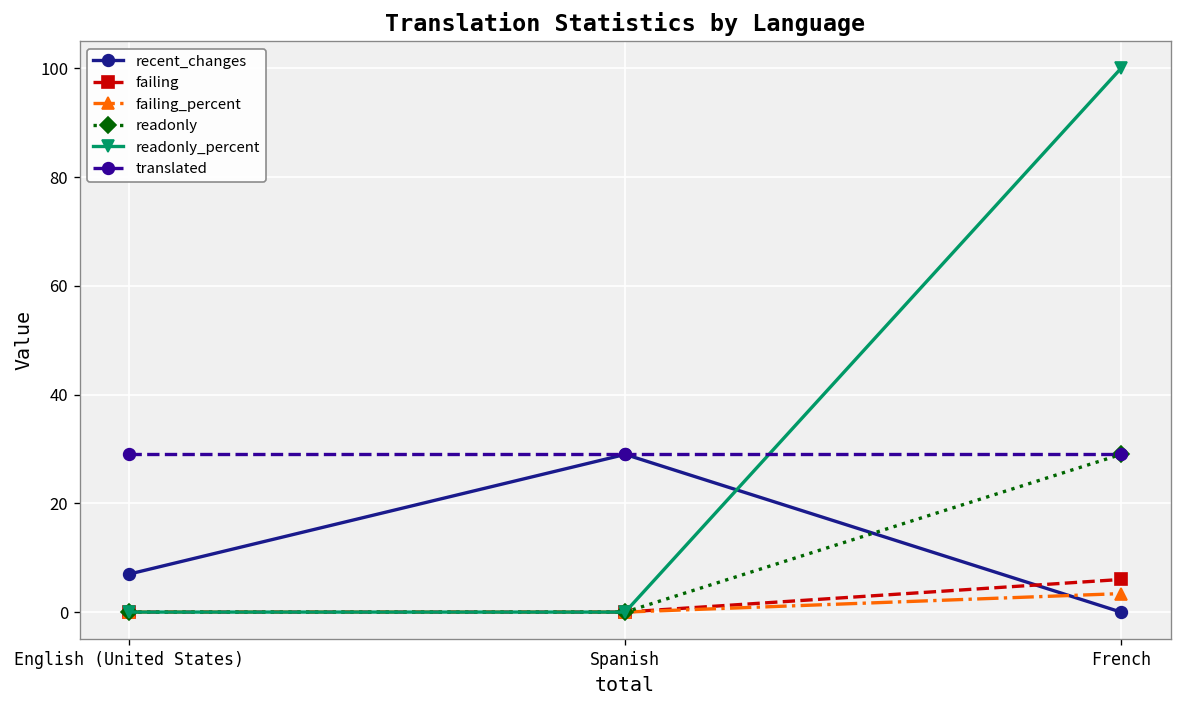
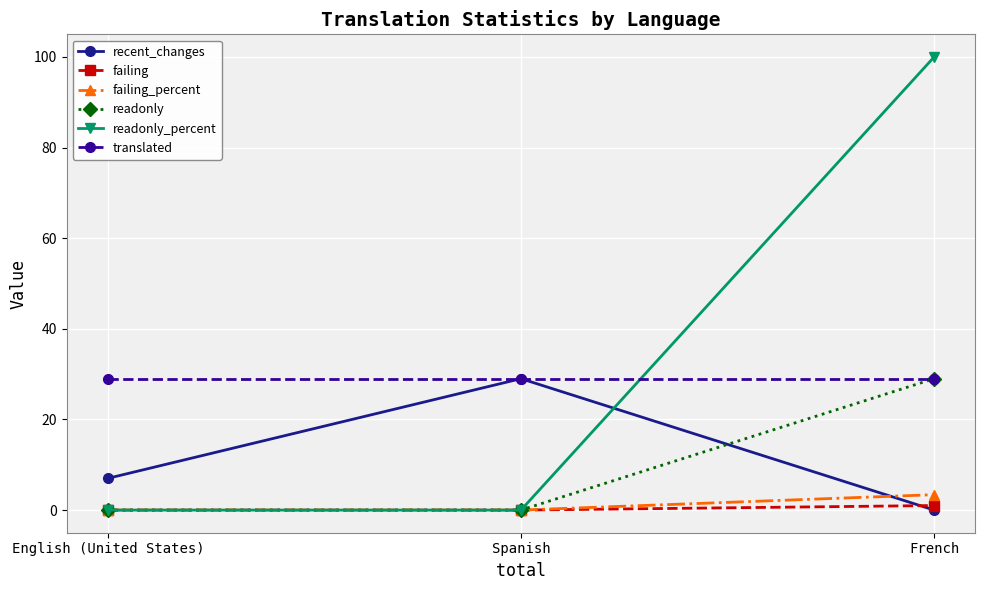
  {
    "failing": {
-     "French": 6
+     "French": 1
    },
    "failing_percent": {
      "French": 3
    },
    "readonly_percent": {
      "French": 100
    }
  }
